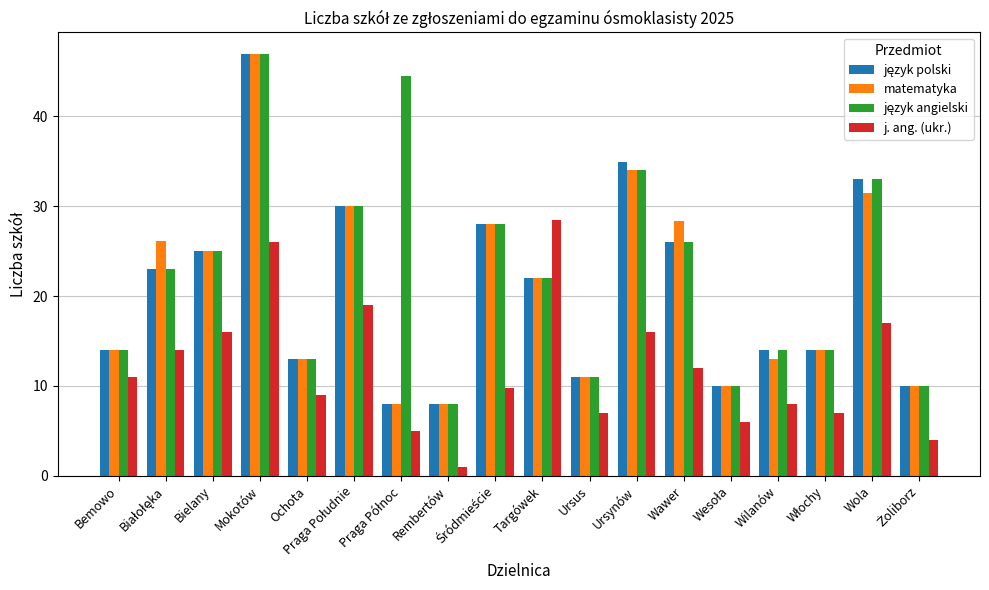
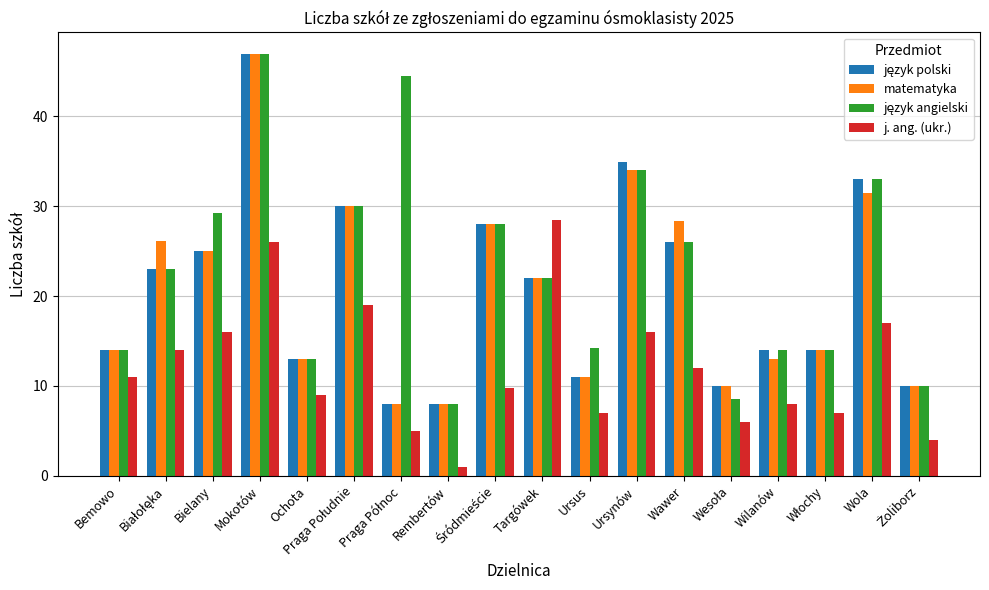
  {
    "język polski": {
      "Bemowo": 14,
      "Białołęka": 23,
      "Bielany": 25,
      "Mokotów": 47,
      "Ochota": 13,
      "Praga Południe": 30,
      "Praga Północ": 8,
      "Rembertów": 8,
      "Śródmieście": 28,
      "Targówek": 22,
      "Ursus": 11,
      "Ursynów": 35,
      "Wawer": 26,
      "Wesoła": 10,
      "Wilanów": 14,
      "Włochy": 14,
      "Wola": 33,
      "Żoliborz": 10
    },
    "matematyka": {
      "Bemowo": 14,
      "Białołęka": 26,
      "Bielany": 25,
      "Mokotów": 47,
      "Ochota": 13,
      "Praga Południe": 30,
      "Praga Północ": 8,
      "Rembertów": 8,
      "Śródmieście": 28,
      "Targówek": 22,
      "Ursus": 11,
      "Ursynów": 34,
      "Wawer": 28,
      "Wesoła": 10,
      "Wilanów": 13,
      "Włochy": 14,
      "Wola": 32,
      "Żoliborz": 10
    },
    "język angielski": {
      "Bemowo": 14,
      "Białołęka": 23,
-     "Bielany": 25,
+     "Bielany": 29,
      "Mokotów": 47,
      "Ochota": 13,
      "Praga Południe": 30,
      "Praga Północ": 45,
      "Rembertów": 8,
      "Śródmieście": 28,
      "Targówek": 22,
-     "Ursus": 11,
+     "Ursus": 14,
      "Ursynów": 34,
      "Wawer": 26,
-     "Wesoła": 10,
+     "Wesoła": 9,
      "Wilanów": 14,
      "Włochy": 14,
      "Wola": 33,
      "Żoliborz": 10
    },
    "j. ang. (ukr.)": {
      "Bemowo": 11,
      "Białołęka": 14,
      "Bielany": 16,
      "Mokotów": 26,
      "Ochota": 9,
      "Praga Południe": 19,
      "Praga Północ": 5,
      "Rembertów": 1,
      "Śródmieście": 10,
      "Targówek": 29,
      "Ursus": 7,
      "Ursynów": 16,
      "Wawer": 12,
      "Wesoła": 6,
      "Wilanów": 8,
      "Włochy": 7,
      "Wola": 17,
      "Żoliborz": 4
    }
  }
